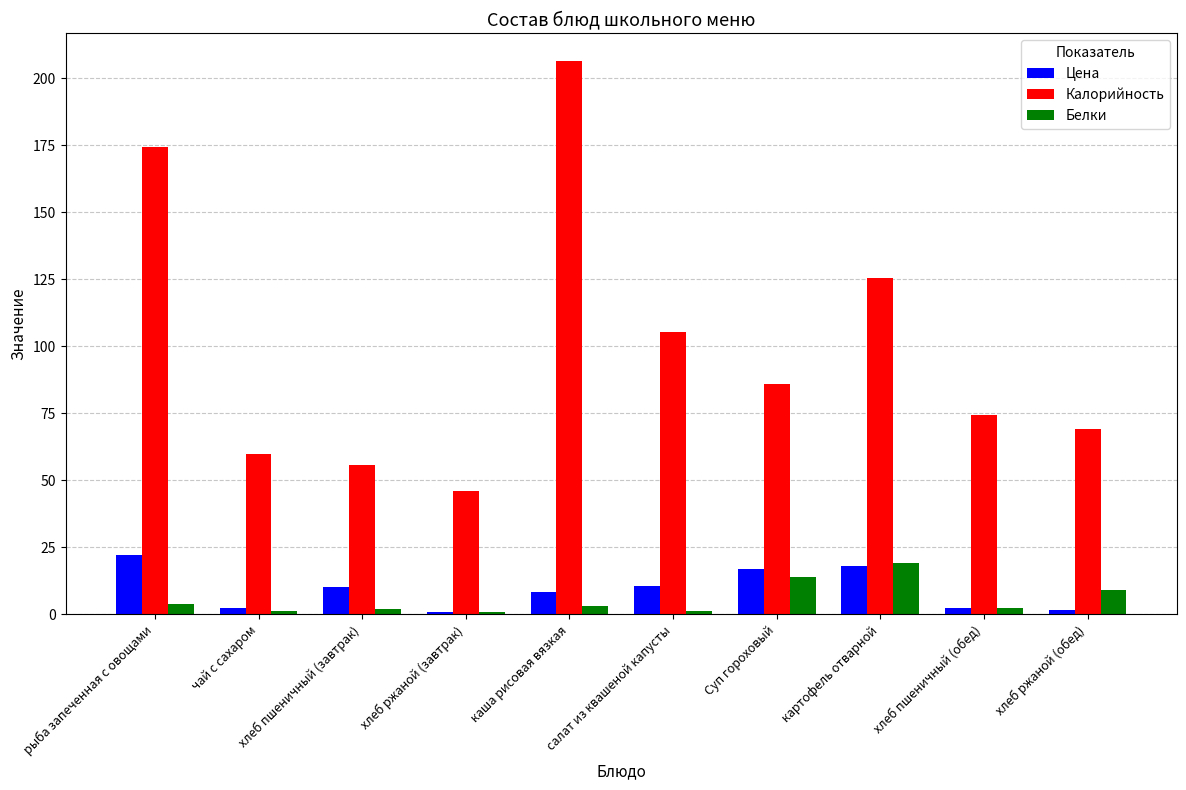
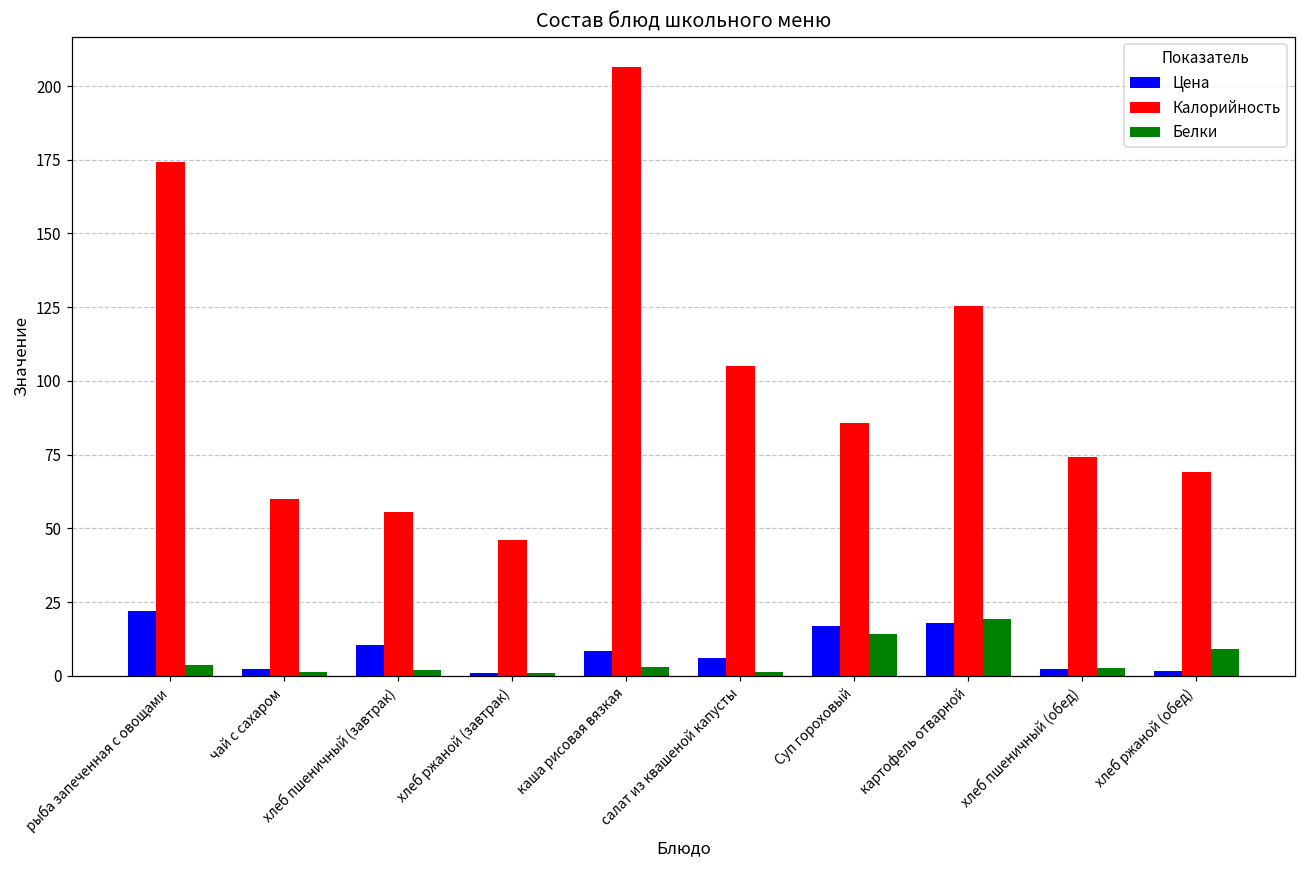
  {
    "Цена": {
      "рыба запеченная с овощами": 22,
      "чай с сахаром": 2,
      "хлеб пшеничный (завтрак)": 10,
      "хлеб ржаной (завтрак)": 1,
      "каша рисовая вязкая": 8,
-     "салат из квашеной капусты": 11,
+     "салат из квашеной капусты": 6,
      "Суп гороховый": 17,
      "картофель отварной": 18,
      "хлеб пшеничный (обед)": 2,
      "хлеб ржаной (обед)": 2
    },
    "Калорийность": {
      "рыба запеченная с овощами": 174,
      "чай с сахаром": 60,
      "хлеб пшеничный (завтрак)": 56,
      "хлеб ржаной (завтрак)": 46,
      "каша рисовая вязкая": 206,
      "салат из квашеной капусты": 105,
      "Суп гороховый": 86,
      "картофель отварной": 126,
      "хлеб пшеничный (обед)": 74,
      "хлеб ржаной (обед)": 69
    },
    "Белки": {
      "рыба запеченная с овощами": 4,
      "чай с сахаром": 1,
      "хлеб пшеничный (завтрак)": 2,
      "хлеб ржаной (завтрак)": 1,
      "каша рисовая вязкая": 3,
      "салат из квашеной капусты": 1,
      "Суп гороховый": 14,
      "картофель отварной": 19,
      "хлеб пшеничный (обед)": 3,
      "хлеб ржаной (обед)": 9
    }
  }
